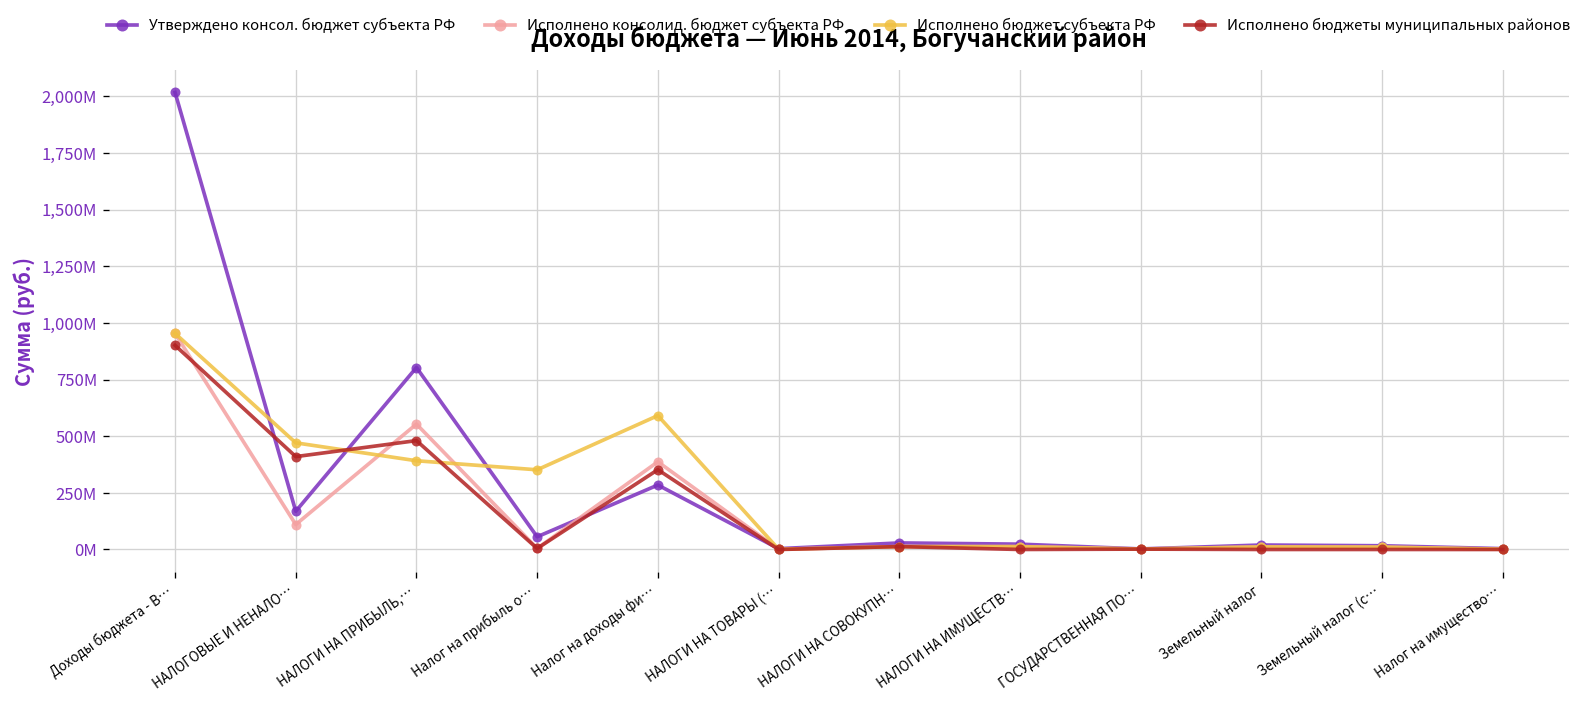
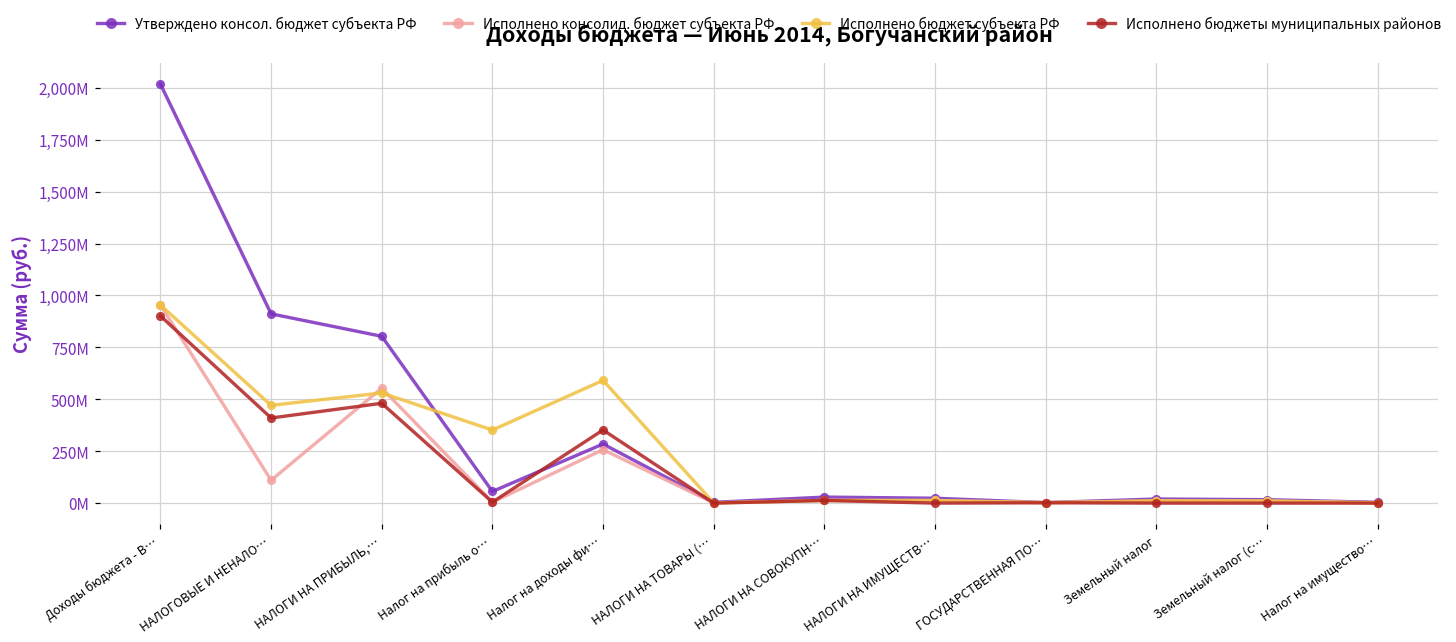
  {
    "Утверждено консол. бюджет субъекта РФ": {
      "Доходы бюджета - В…": "2,020,000,000",
-     "НАЛОГОВЫЕ И НЕНАЛО…": "170,000,000",
+     "НАЛОГОВЫЕ И НЕНАЛО…": "910,000,000",
      "НАЛОГИ НА ПРИБЫЛЬ,…": "800,000,000",
      "Налог на прибыль о…": "60,000,000",
      "Налог на доходы фи…": "280,000,000",
      "НАЛОГИ НА СОВОКУПН…": "30,000,000"
    },
    "Исполнено консолид. бюджет субъекта РФ": {
      "НАЛОГОВЫЕ И НЕНАЛО…": "110,000,000",
      "НАЛОГИ НА ПРИБЫЛЬ,…": "550,000,000",
-     "Налог на доходы фи…": "390,000,000"
+     "Налог на доходы фи…": "260,000,000"
    },
    "Исполнено бюджет субъекта РФ": {
      "НАЛОГОВЫЕ И НЕНАЛО…": "470,000,000",
-     "НАЛОГИ НА ПРИБЫЛЬ,…": "390,000,000",
+     "НАЛОГИ НА ПРИБЫЛЬ,…": "530,000,000",
      "Налог на прибыль о…": "350,000,000",
      "Налог на доходы фи…": "590,000,000"
    },
    "Исполнено бюджеты муниципальных районов": {
      "Доходы бюджета - В…": "900,000,000",
      "НАЛОГОВЫЕ И НЕНАЛО…": "410,000,000",
      "НАЛОГИ НА ПРИБЫЛЬ,…": "480,000,000",
      "Налог на доходы фи…": "350,000,000"
    }
  }
